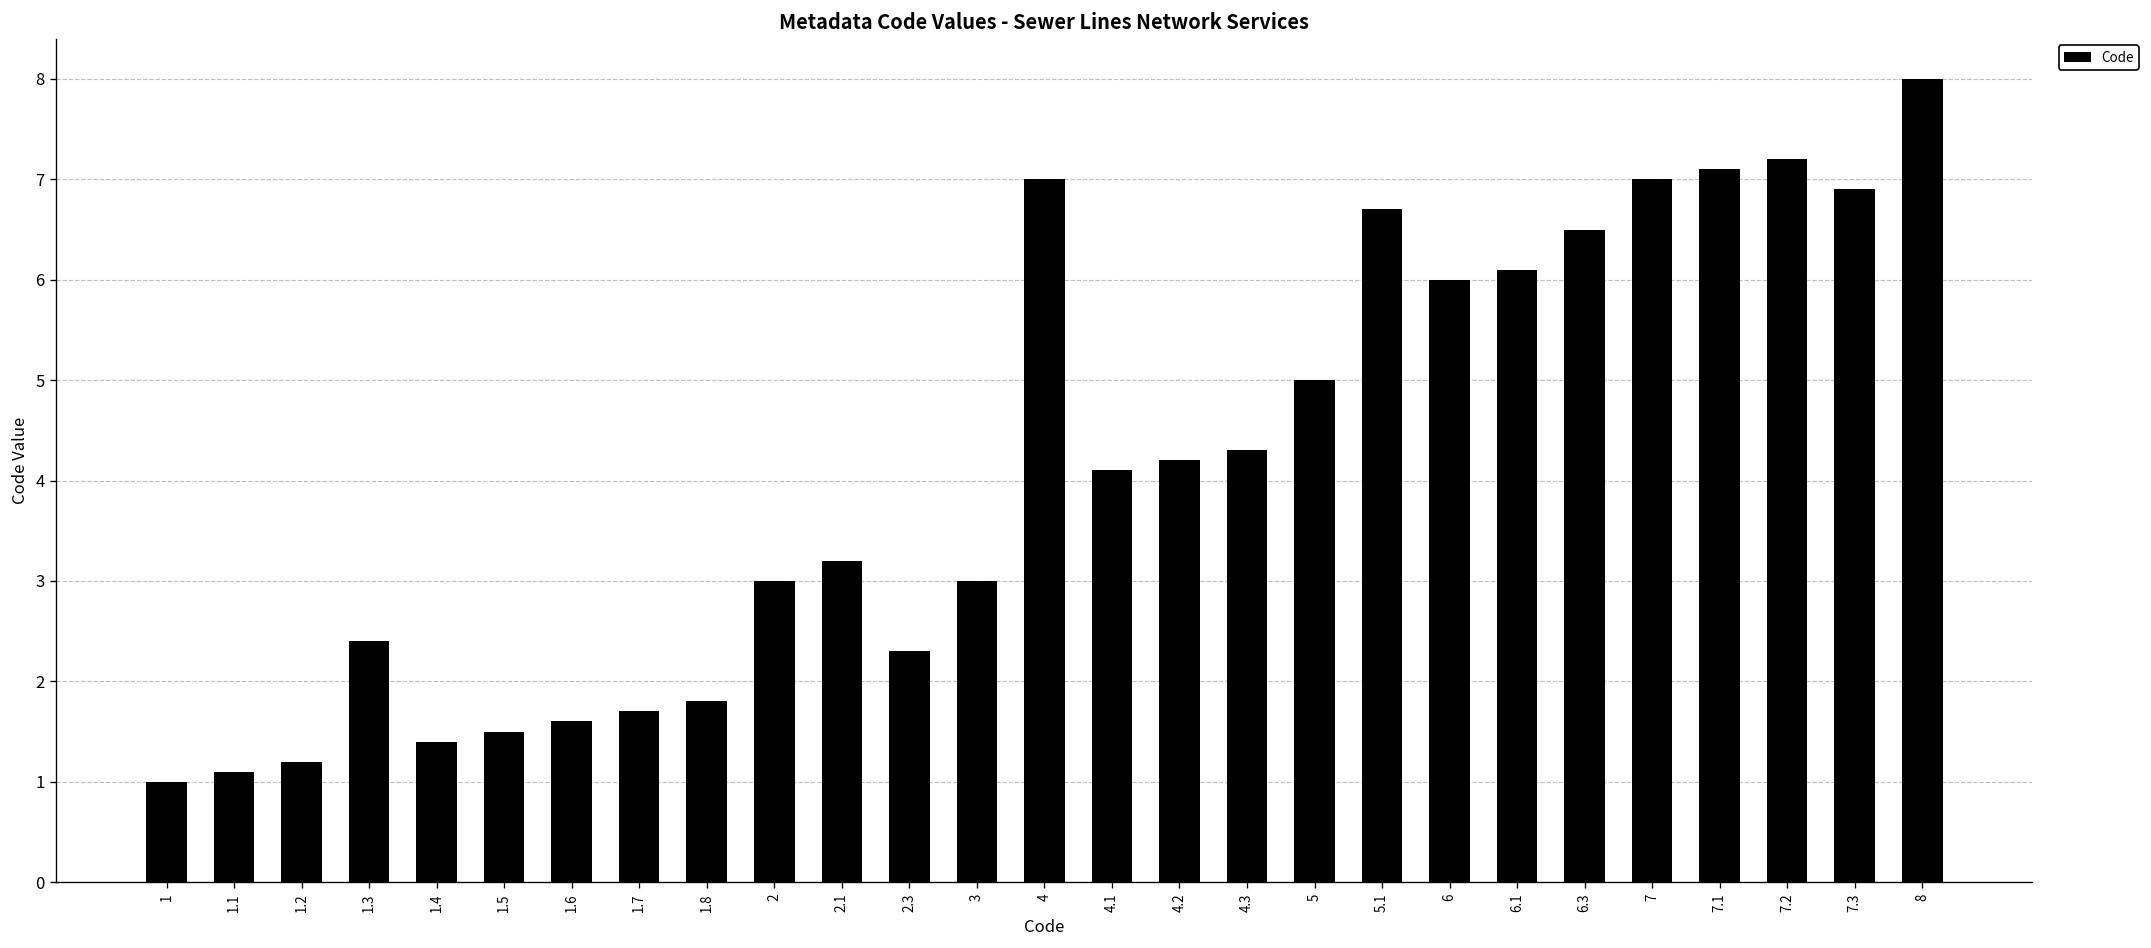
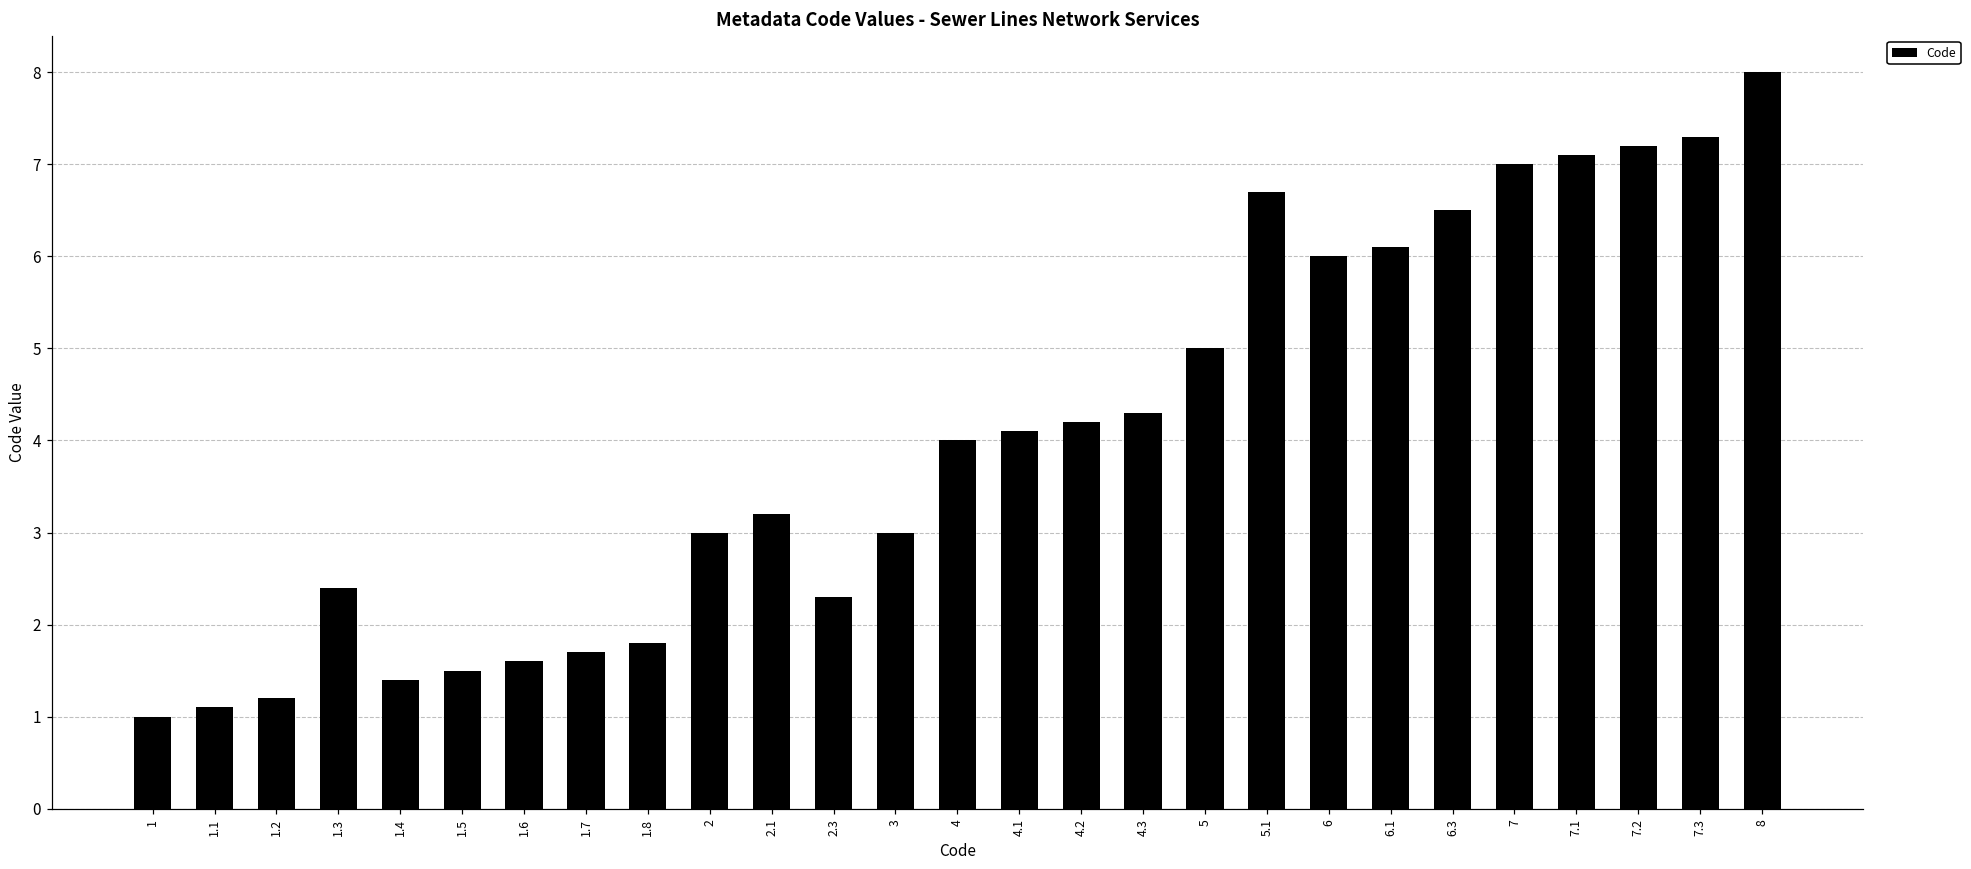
  {
    "1": 1.0,
    "1.1": 1.1,
    "1.2": 1.2,
    "1.3": 2.4,
    "1.4": 1.4,
    "1.5": 1.5,
    "1.6": 1.6,
    "1.7": 1.7,
    "1.8": 1.8,
    "2": 3.0,
    "2.1": 3.2,
    "2.3": 2.3,
    "3": 3.0,
-   "4": 7,
+   "4": 4,
    "4.1": 4.1,
    "4.2": 4.2,
    "4.3": 4.3,
    "5": 5.0,
    "5.1": 6.7,
    "6": 6.0,
    "6.1": 6.1,
    "6.3": 6.5,
    "7": 7.0,
    "7.1": 7.1,
    "7.2": 7.2,
-   "7.3": 6.9,
+   "7.3": 7.3,
    "8": 8.0
  }
